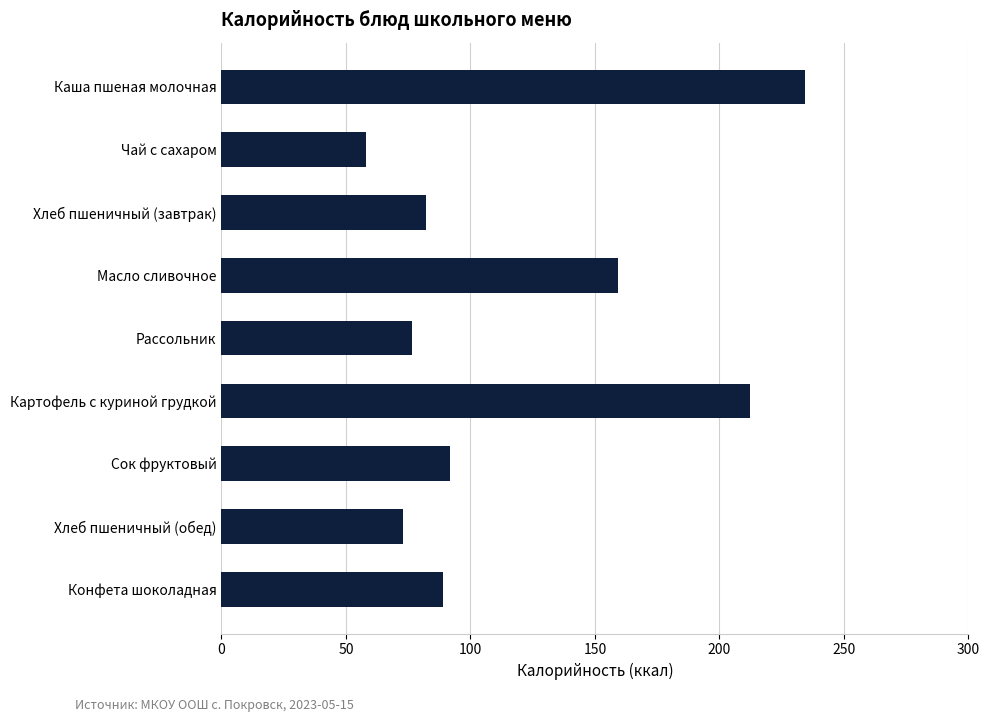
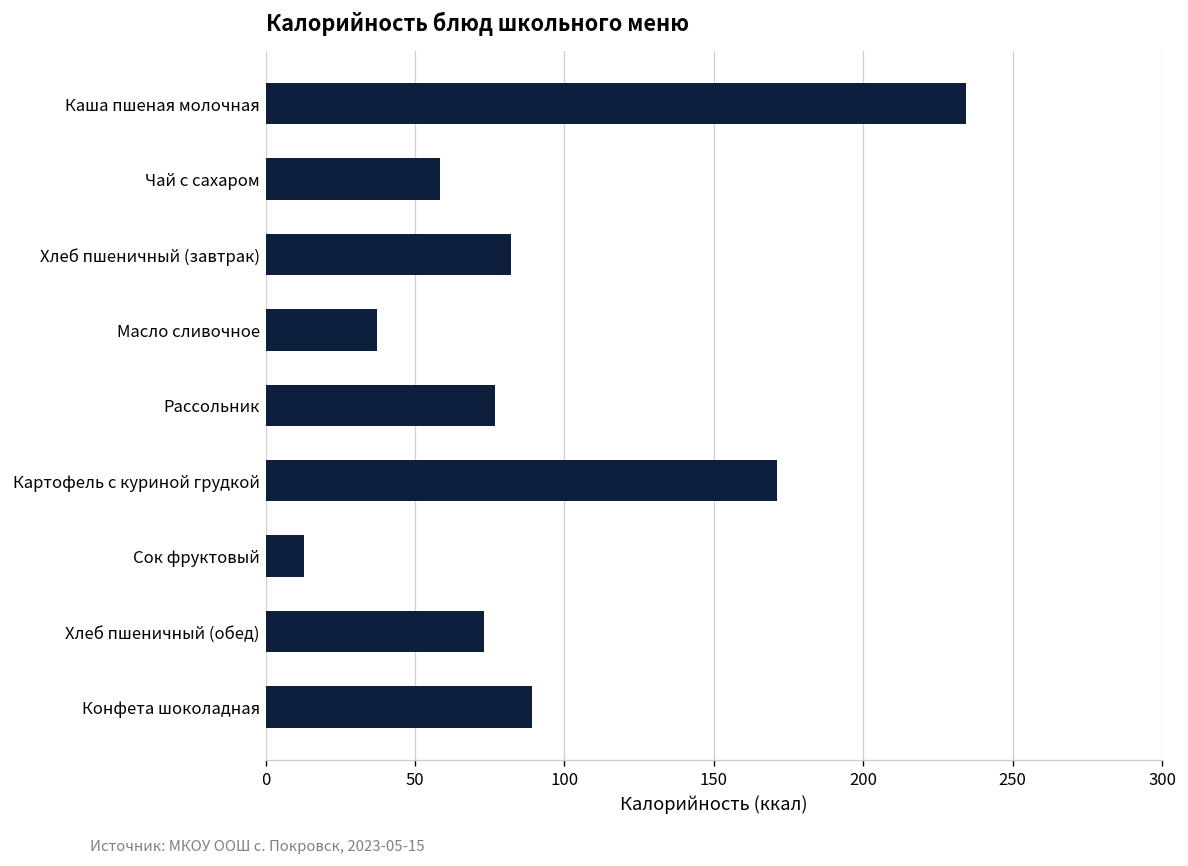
  {
    "Каша пшеная молочная": 234,
    "Чай с сахаром": 58,
    "Хлеб пшеничный (завтрак)": 82,
-   "Масло сливочное": 159,
+   "Масло сливочное": 37,
    "Рассольник": 77,
-   "Картофель с куриной грудкой": 212,
-   "Сок фруктовый": 92,
+   "Картофель с куриной грудкой": 171,
+   "Сок фруктовый": 13,
    "Хлеб пшеничный (обед)": 73,
    "Конфета шоколадная": 89
  }
